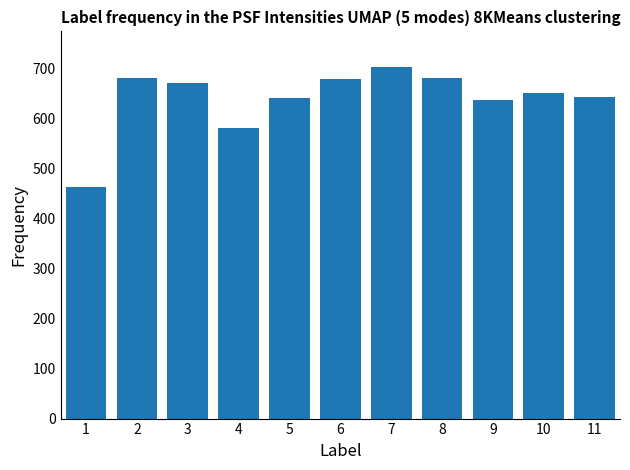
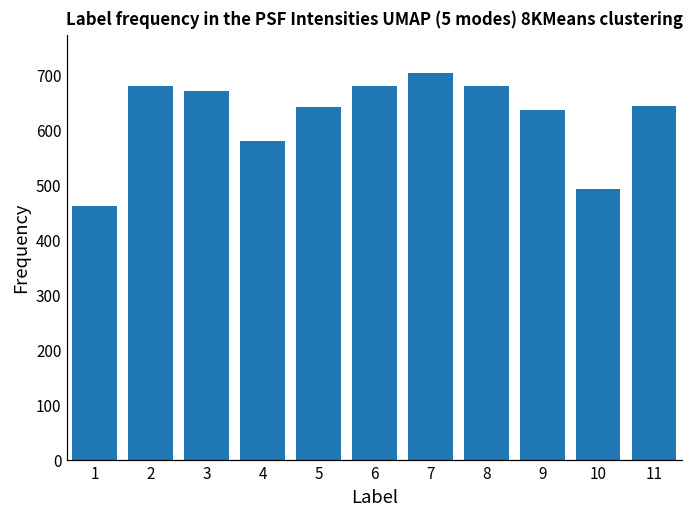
  {
    "1": 460,
    "2": 680,
    "3": 670,
    "4": 580,
    "5": 640,
    "6": 680,
    "7": 700,
    "8": 680,
    "9": 640,
-   "10": 650,
+   "10": 490,
    "11": 640
  }
